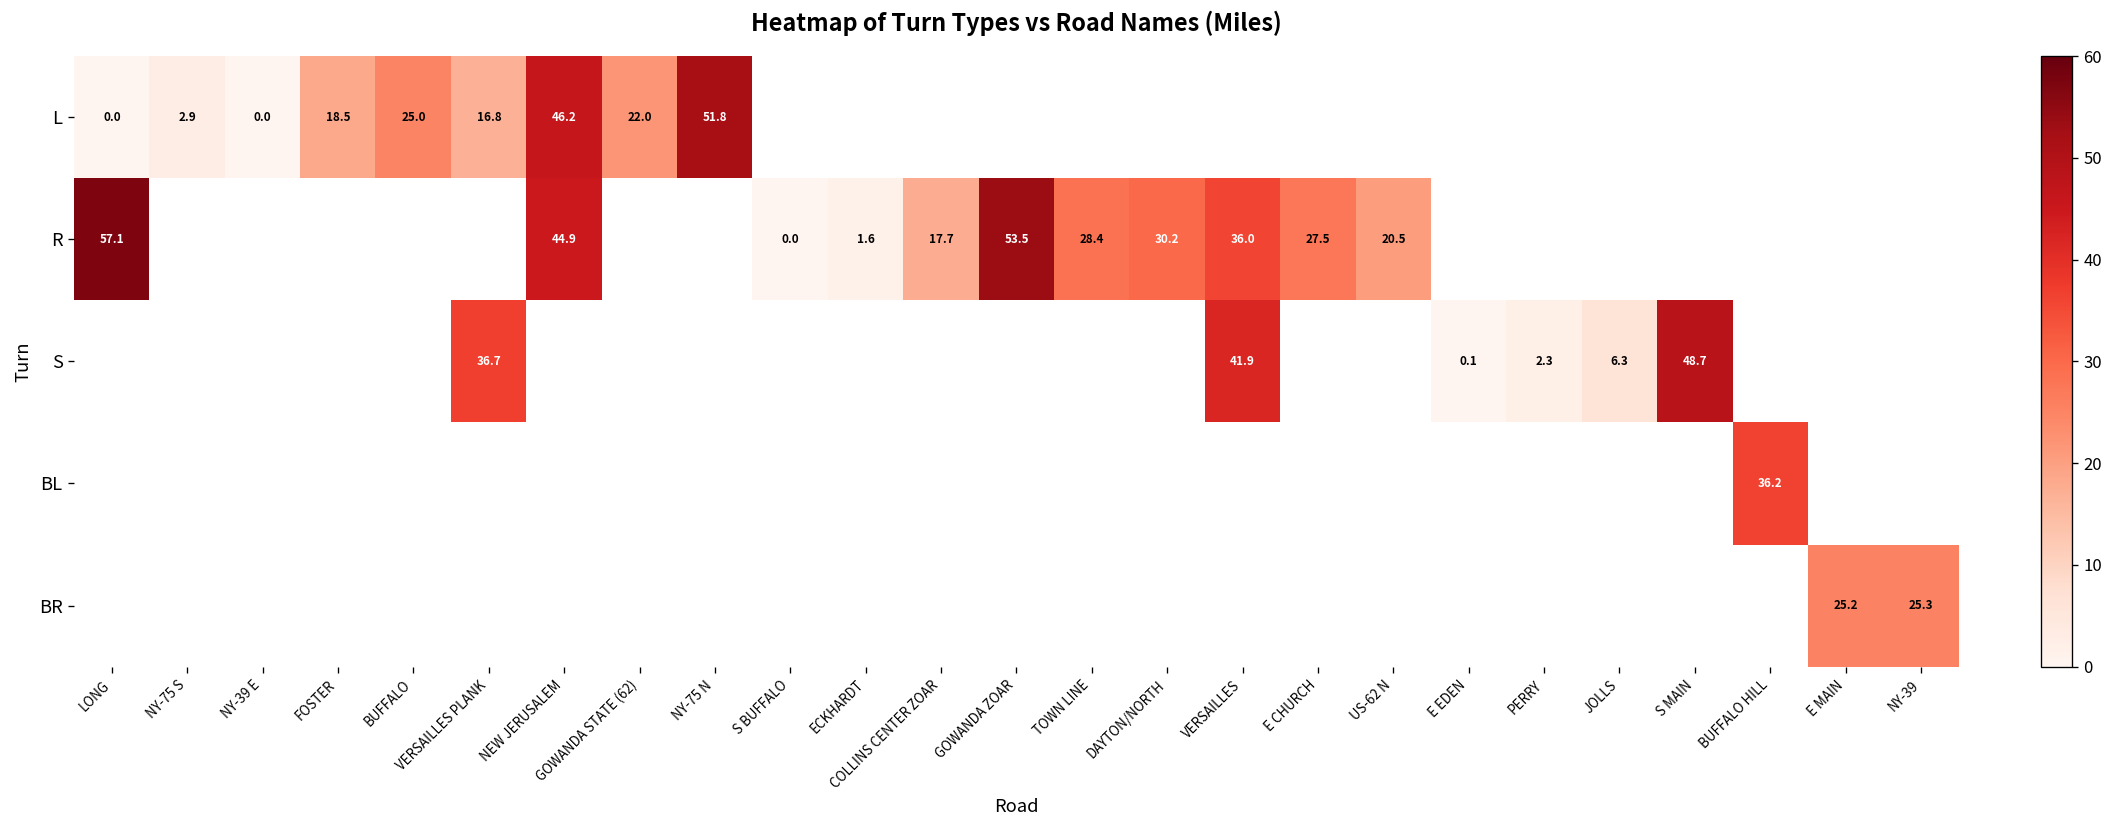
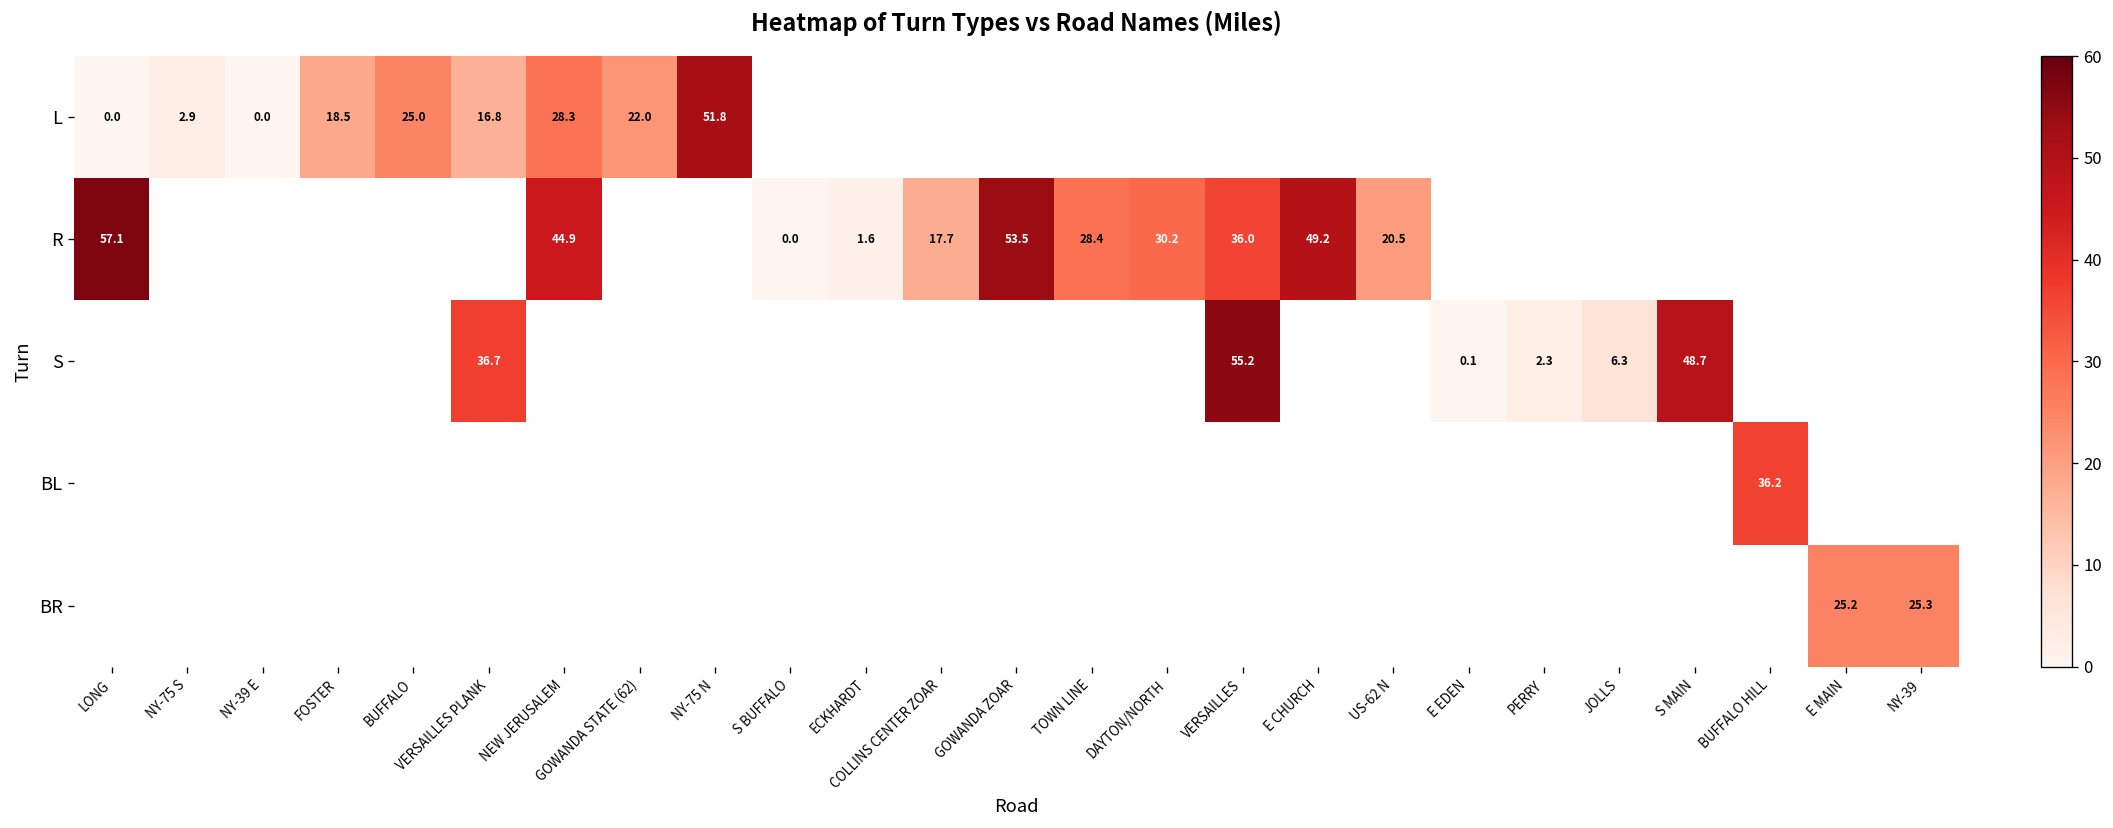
  {
    "L": {
      "LONG": 0.0,
      "NY-75 S": 2.9,
      "NY-39 E": 0.0,
      "FOSTER": 18.5,
      "BUFFALO": 25.0,
      "VERSAILLES PLANK": 16.8,
-     "NEW JERUSALEM": 46.2,
+     "NEW JERUSALEM": 28.3,
      "GOWANDA STATE (62)": 22.0,
      "NY-75 N": 51.8
    },
    "R": {
      "LONG": 57.1,
      "NEW JERUSALEM": 44.9,
      "S BUFFALO": 0.0,
      "ECKHARDT": 1.6,
      "COLLINS CENTER ZOAR": 17.7,
      "GOWANDA ZOAR": 53.5,
      "TOWN LINE": 28.4,
      "DAYTON/NORTH": 30.2,
      "VERSAILLES": 36.0,
-     "E CHURCH": 27.5,
+     "E CHURCH": 49.2,
      "US-62 N": 20.5
    },
    "S": {
      "VERSAILLES PLANK": 36.7,
-     "VERSAILLES": 41.9,
+     "VERSAILLES": 55.2,
      "E EDEN": 0.1,
      "PERRY": 2.3,
      "JOLLS": 6.3,
      "S MAIN": 48.7
    },
    "BL": {
      "BUFFALO HILL": 36.2
    },
    "BR": {
      "E MAIN": 25.2,
      "NY-39": 25.3
    }
  }
